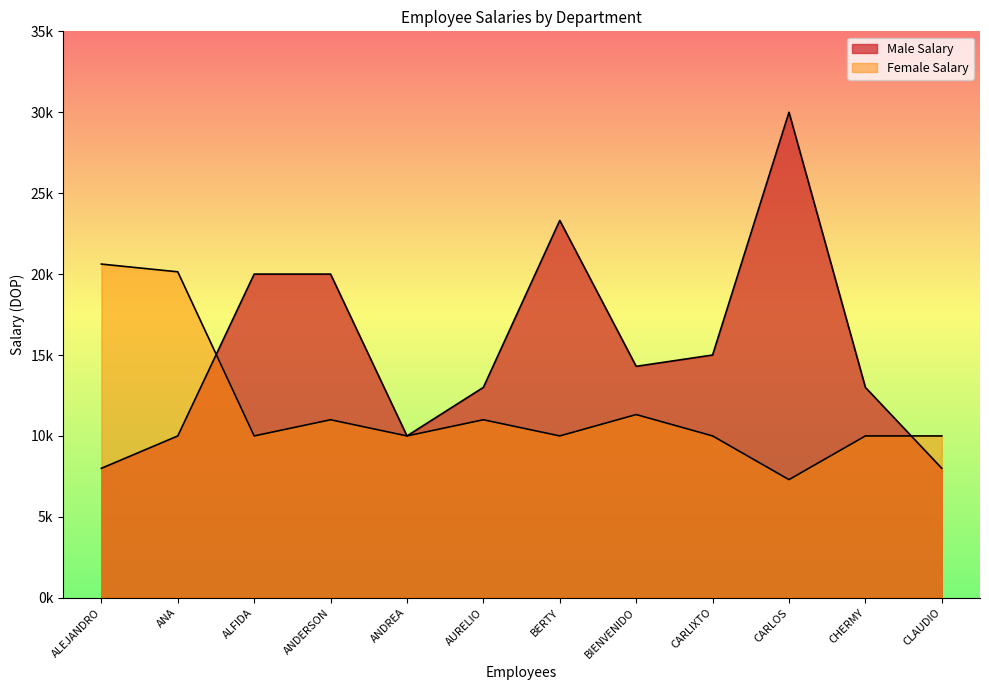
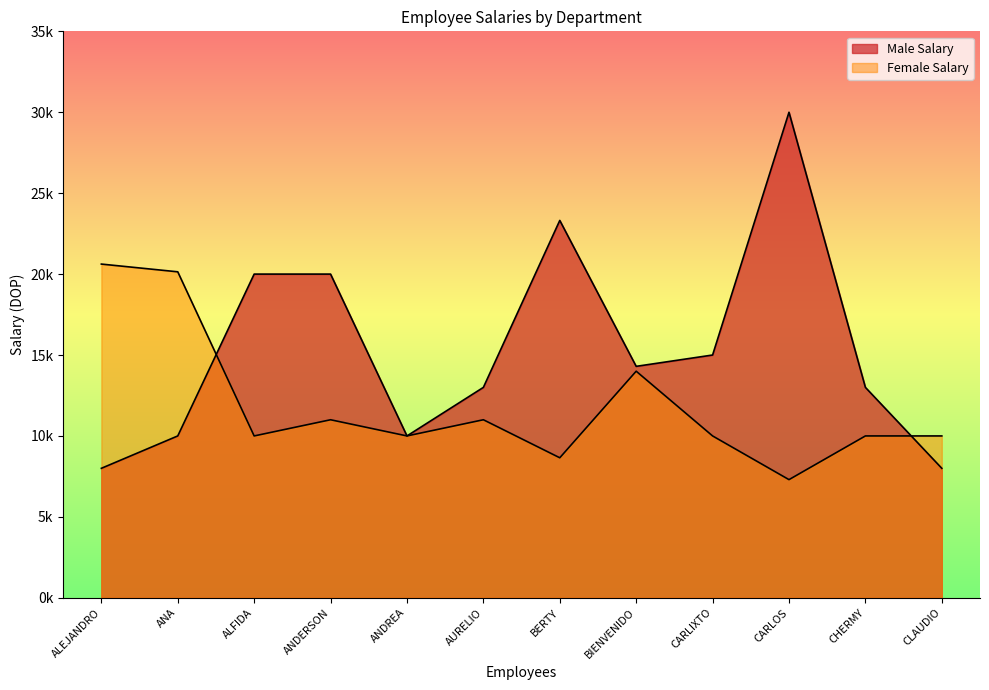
  {
    "Male Salary": {
      "ALEJANDRO": 8000,
      "ANA": 10000,
      "ALFIDA": 20000,
      "ANDERSON": 20000,
      "AURELIO": 13000,
      "BERTY": 23300,
      "BIENVENIDO": 14300,
      "CARLIXTO": 15000,
      "CARLOS": 30000,
      "CHERMY": 13000,
      "CLAUDIO": 8000
    },
    "Female Salary": {
      "ALEJANDRO": 20600,
      "ANA": 20100,
      "ALFIDA": 10000,
      "ANDERSON": 11000,
      "AURELIO": 11000,
-     "BERTY": 10000,
-     "BIENVENIDO": 11300,
+     "BERTY": 8700,
+     "BIENVENIDO": 14000,
      "CARLIXTO": 10000,
      "CARLOS": 7300,
      "CHERMY": 10000,
      "CLAUDIO": 10000
    }
  }
